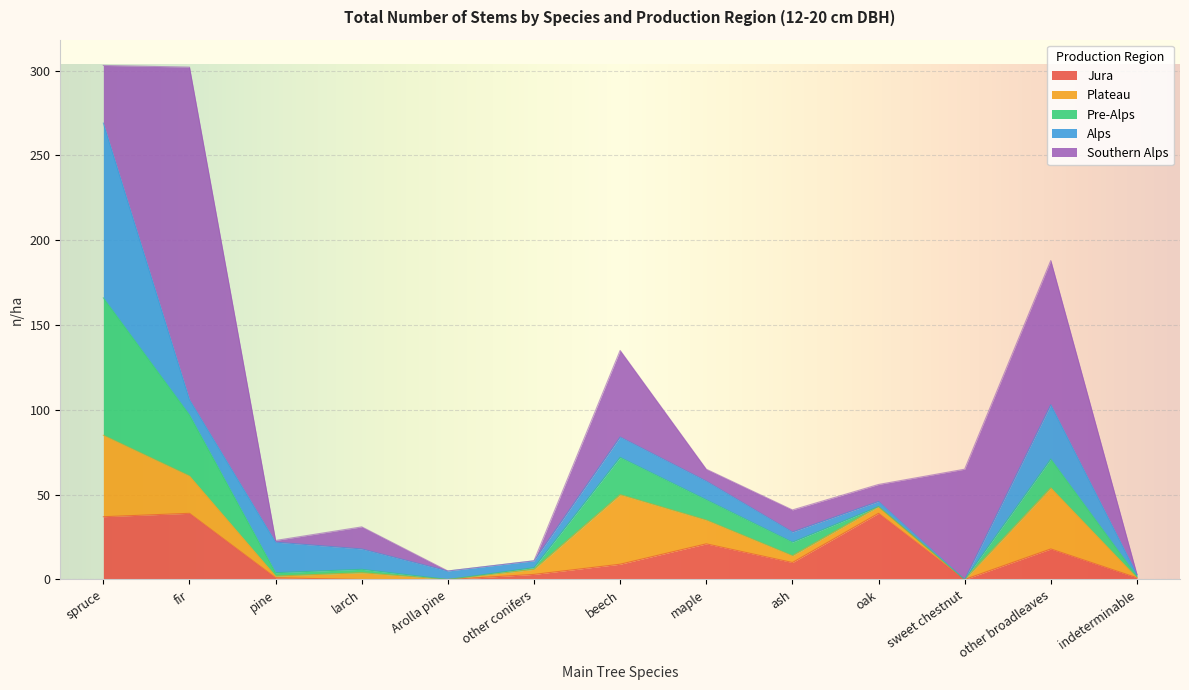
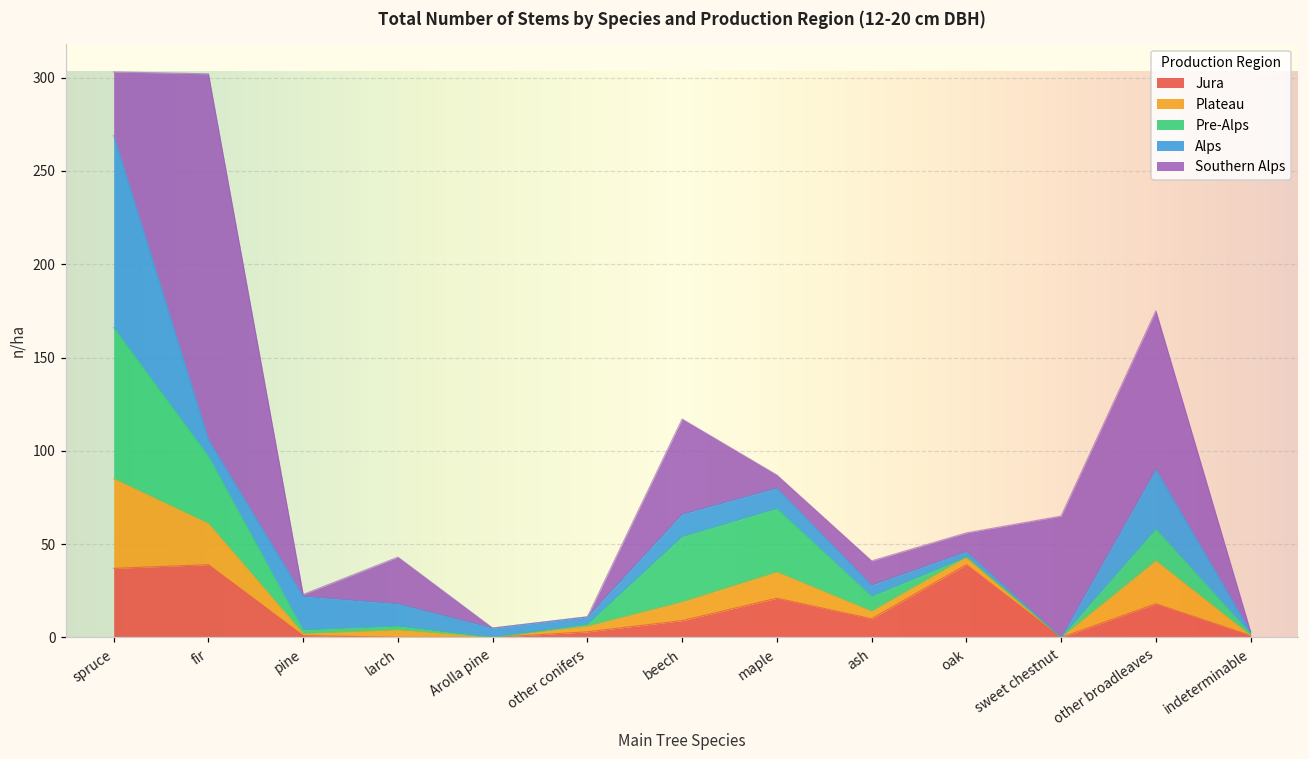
  {
    "Jura": {
      "spruce": 37,
      "fir": 39,
      "larch": 0,
      "other conifers": 3,
      "beech": 9,
      "maple": 21,
      "ash": 10,
      "oak": 39,
      "other broadleaves": 18
    },
    "Plateau": {
      "spruce": 48,
      "fir": 22,
      "larch": 4,
-     "beech": 41,
+     "beech": 10,
      "maple": 14,
      "ash": 4,
-     "other broadleaves": 36
+     "other broadleaves": 23
    },
    "Pre-Alps": {
      "spruce": 81,
      "fir": 36,
      "pine": 2,
      "larch": 2,
-     "beech": 22,
-     "maple": 12,
+     "beech": 35,
+     "maple": 34,
      "ash": 8,
      "other broadleaves": 17
    },
    "Alps": {
      "spruce": 103,
      "fir": 9,
      "larch": 12,
      "beech": 12,
      "maple": 11,
      "ash": 6,
      "oak": 3,
      "other broadleaves": 32
    },
    "Southern Alps": {
      "spruce": 34,
      "fir": 196,
-     "larch": 13,
+     "larch": 25,
      "beech": 51,
      "maple": 7,
      "ash": 13,
      "oak": 10,
      "sweet chestnut": 65,
      "other broadleaves": 85
    }
  }
